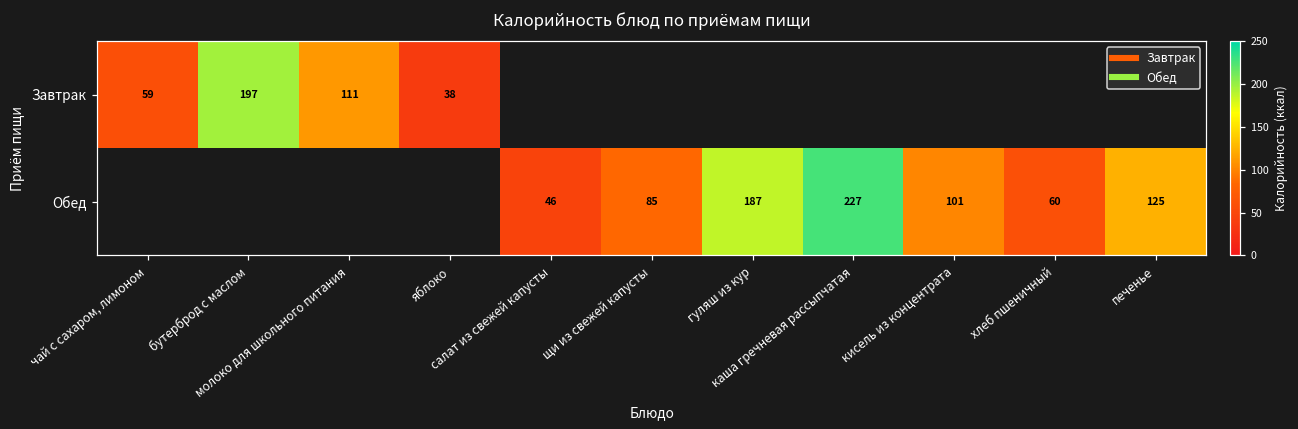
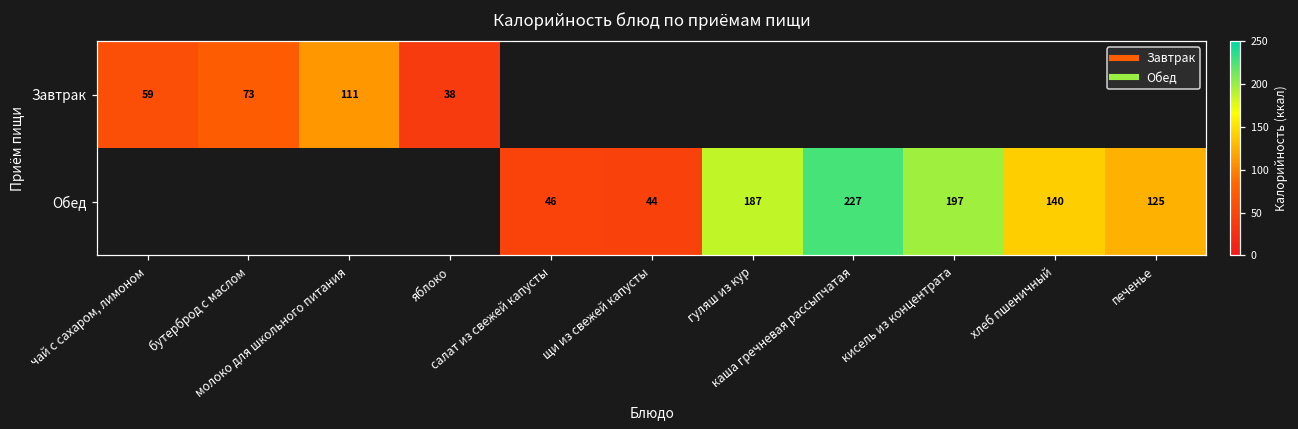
  {
    "Завтрак": {
      "чай с сахаром, лимоном": 59,
-     "бутерброд с маслом": 197,
+     "бутерброд с маслом": 73,
      "молоко для школьного питания": 111,
      "яблоко": 38
    },
    "Обед": {
      "салат из свежей капусты": 46,
-     "щи из свежей капусты": 85,
+     "щи из свежей капусты": 44,
      "гуляш из кур": 187,
      "каша гречневая рассыпчатая": 227,
-     "кисель из концентрата": 101,
-     "хлеб пшеничный": 60,
+     "кисель из концентрата": 197,
+     "хлеб пшеничный": 140,
      "печенье": 125
    }
  }
